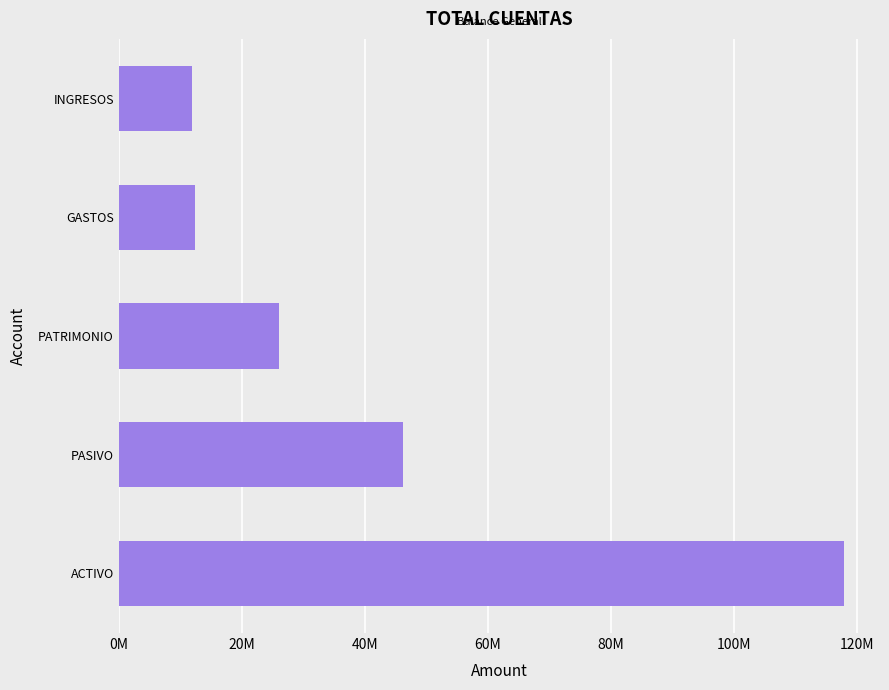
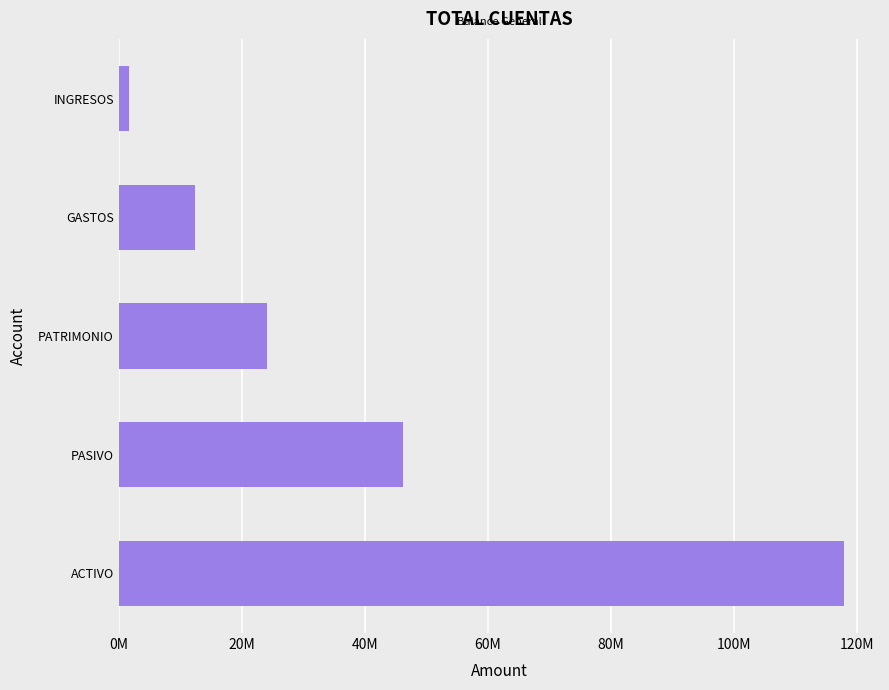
  {
-   "INGRESOS": 12000000,
+   "INGRESOS": 2000000,
    "GASTOS": 12000000,
-   "PATRIMONIO": 26000000,
+   "PATRIMONIO": 24000000,
    "PASIVO": 46000000,
    "ACTIVO": 118000000
  }
